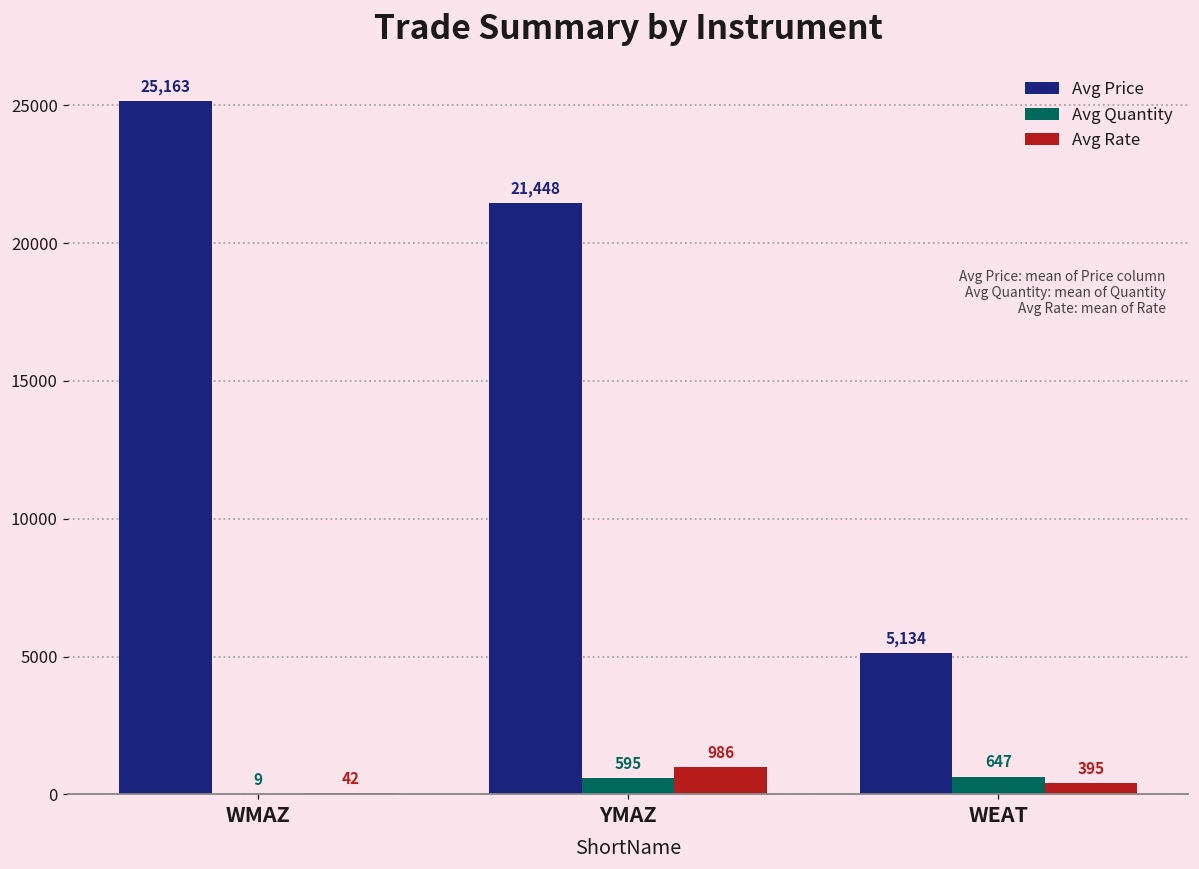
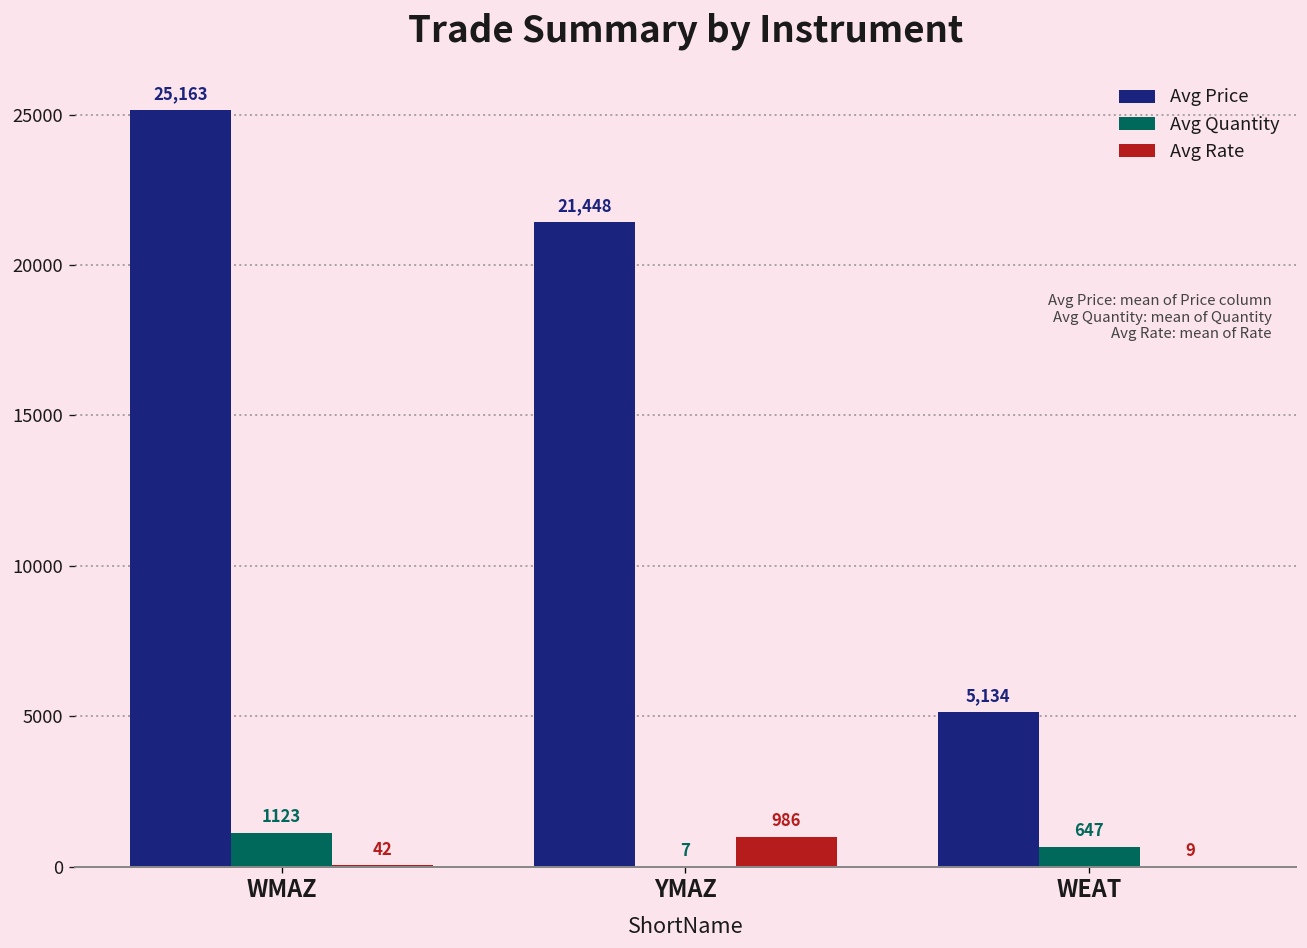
  {
    "Avg Price": {
      "WMAZ": "25,163",
      "YMAZ": "21,448",
      "WEAT": "5,134"
    },
    "Avg Quantity": {
-     "WMAZ": "9",
-     "YMAZ": "595",
+     "WMAZ": "1123",
+     "YMAZ": "7",
      "WEAT": "647"
    },
    "Avg Rate": {
      "WMAZ": "42",
      "YMAZ": "986",
-     "WEAT": "395"
+     "WEAT": "9"
    }
  }
